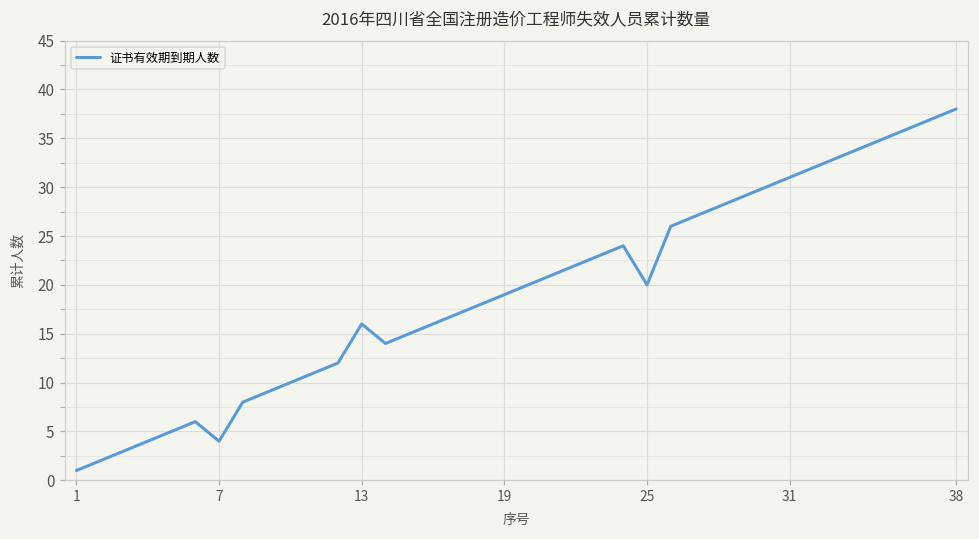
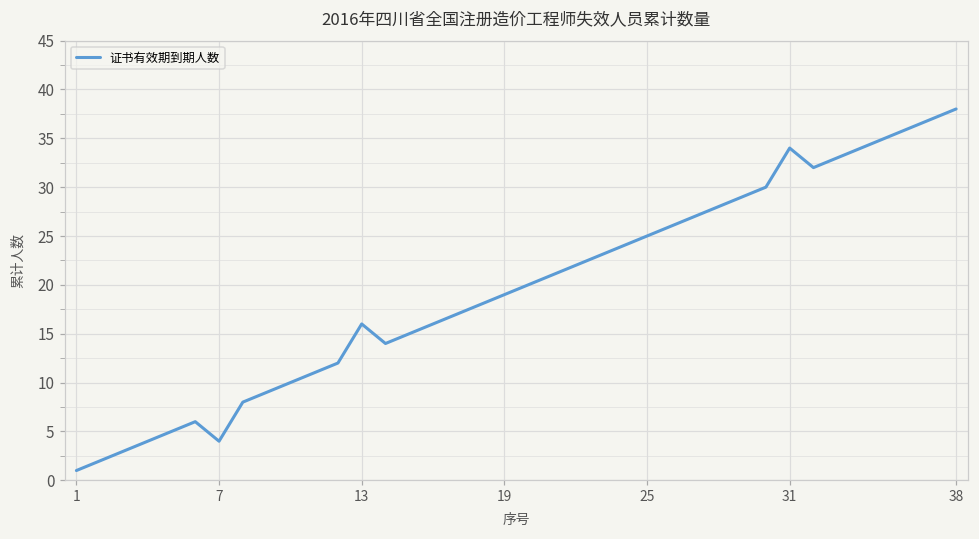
  {
    "1": 1,
    "7": 4,
    "13": 16,
    "19": 19,
-   "25": 20,
-   "31": 31,
+   "25": 25,
+   "31": 34,
    "38": 38
  }
